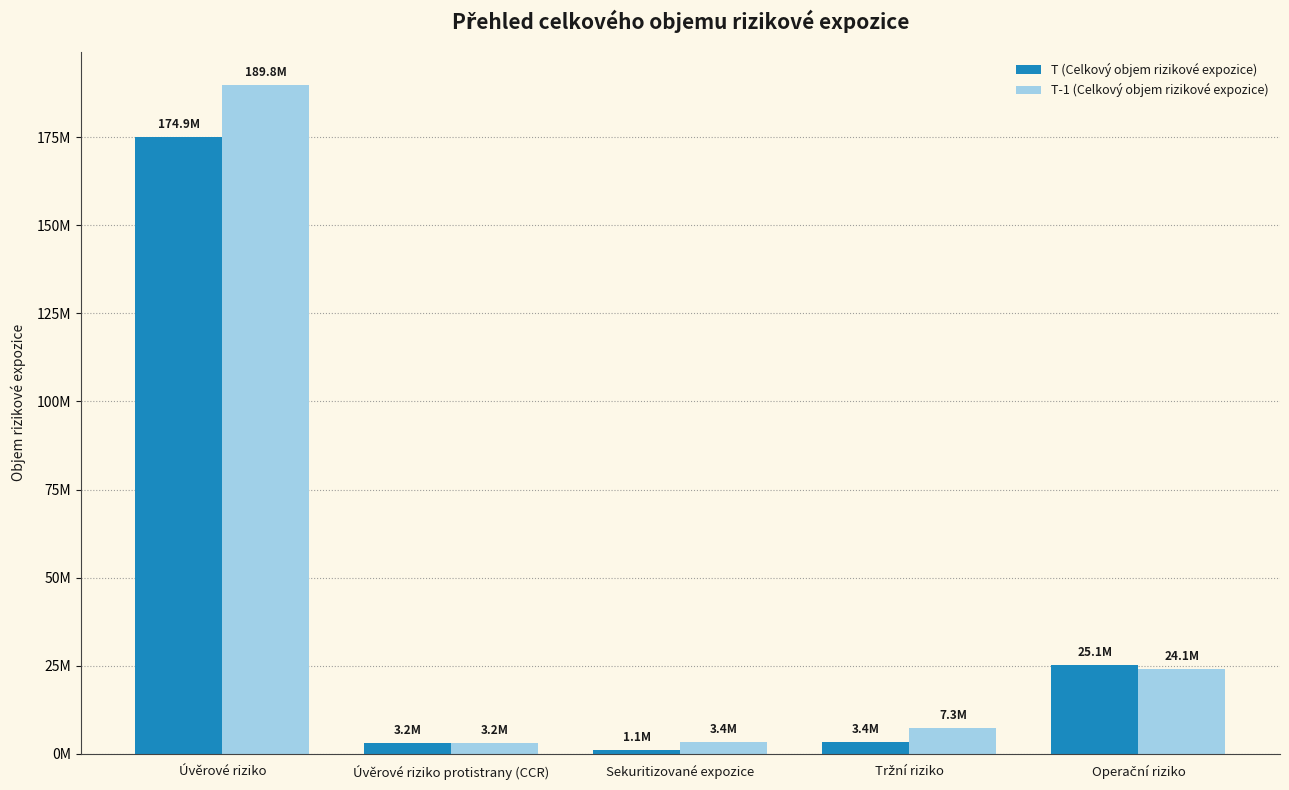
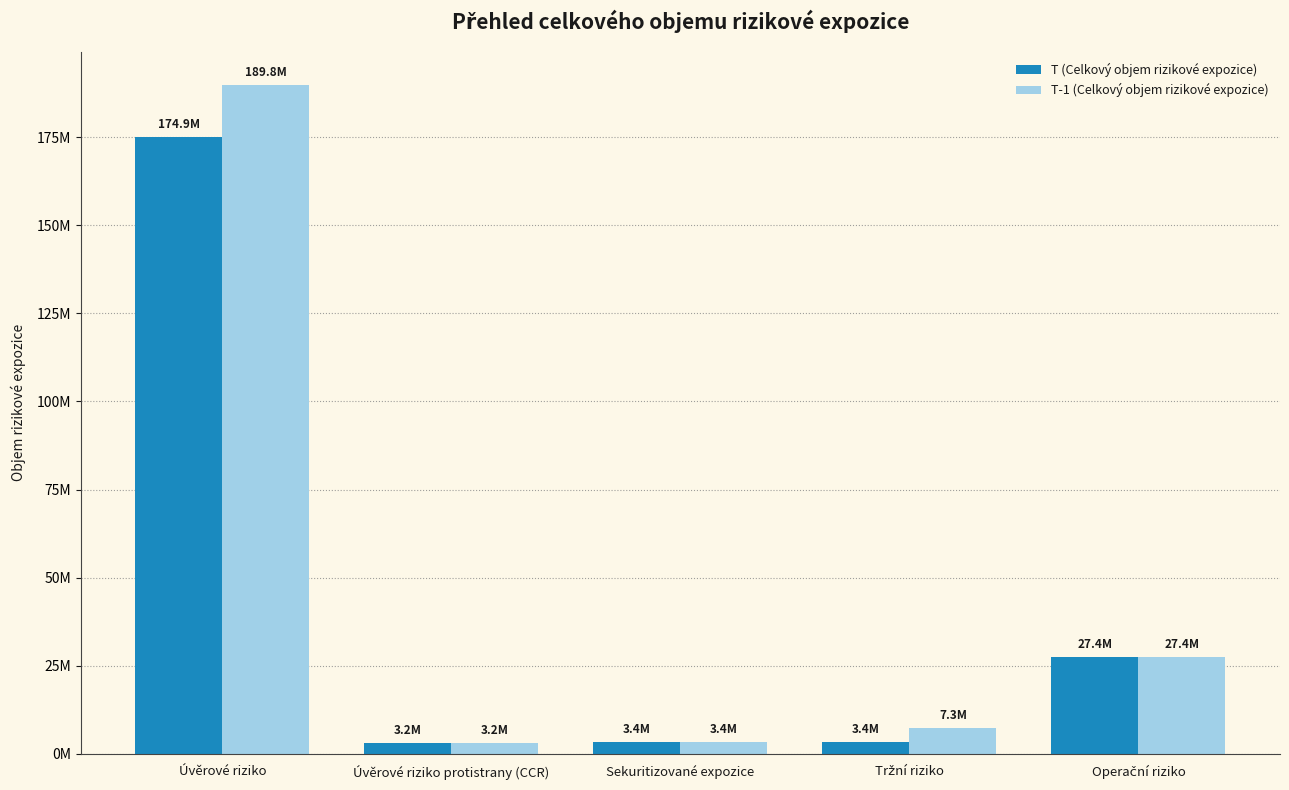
  {
    "T (Celkový objem rizikové expozice)": {
      "Úvěrové riziko": "174.9M",
      "Úvěrové riziko protistrany (CCR)": "3.2M",
-     "Sekuritizované expozice": "1.1M",
+     "Sekuritizované expozice": "3.4M",
      "Tržní riziko": "3.4M",
-     "Operační riziko": "25.1M"
+     "Operační riziko": "27.4M"
    },
    "T-1 (Celkový objem rizikové expozice)": {
      "Úvěrové riziko": "189.8M",
      "Úvěrové riziko protistrany (CCR)": "3.2M",
      "Sekuritizované expozice": "3.4M",
      "Tržní riziko": "7.3M",
-     "Operační riziko": "24.1M"
+     "Operační riziko": "27.4M"
    }
  }
